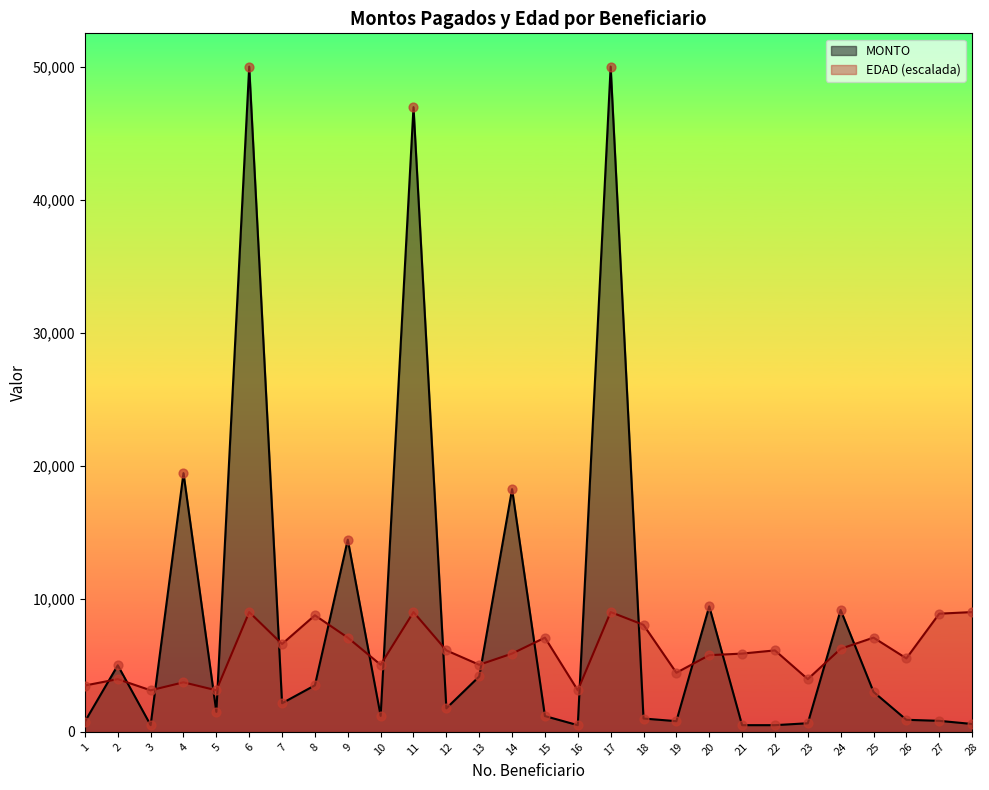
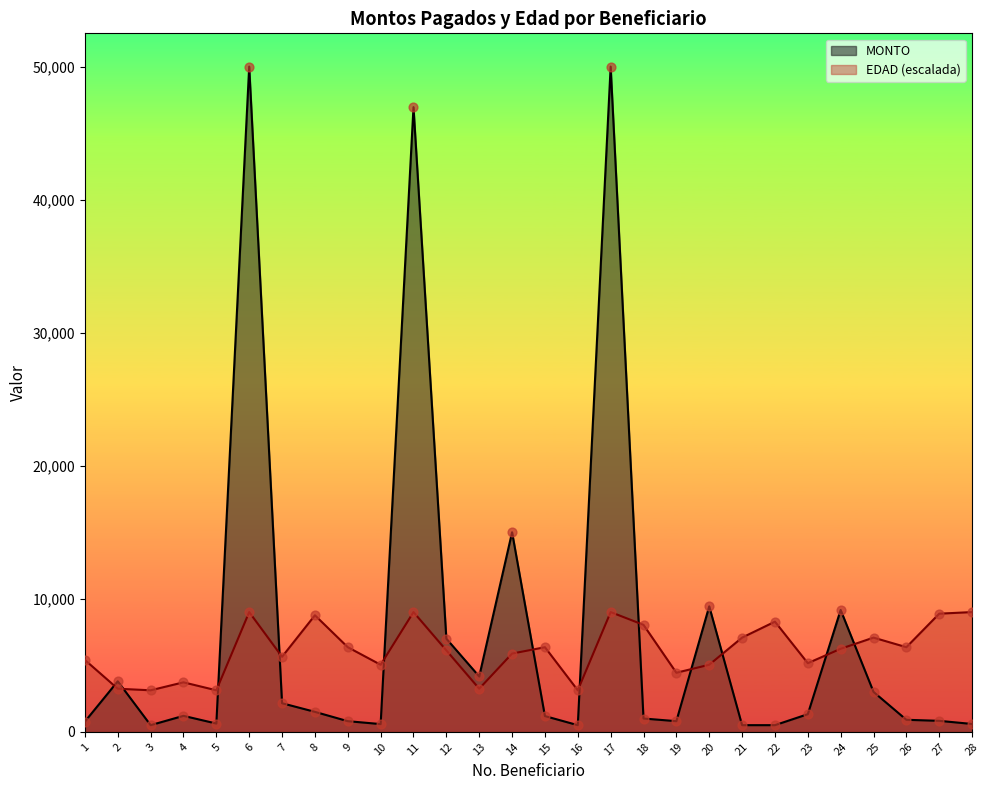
  {
    "MONTO": {
      "1": "800",
-     "2": "5,000",
+     "2": "3,800",
      "3": "500",
-     "4": "19,400",
-     "5": "1,500",
+     "4": "1,200",
+     "5": "600",
      "6": "50,000",
      "7": "2,100",
-     "8": "3,500",
-     "9": "14,400",
-     "10": "1,200",
+     "8": "1,500",
+     "9": "800",
+     "10": "600",
      "11": "47,000",
-     "12": "1,800",
+     "12": "7,000",
      "13": "4,200",
-     "14": "18,200",
+     "14": "15,000",
      "15": "1,200",
      "16": "500",
      "17": "50,000",
      "18": "1,000",
      "19": "800",
      "20": "9,400",
      "21": "500",
      "22": "500",
-     "23": "600",
+     "23": "1,300",
      "24": "9,200",
      "25": "3,000",
      "26": "900",
      "27": "800",
      "28": "600"
    },
    "EDAD (escalada)": {
-     "1": "3,500",
-     "2": "4,000",
+     "1": "5,400",
+     "2": "3,200",
      "3": "3,100",
      "4": "3,700",
      "5": "3,100",
      "6": "9,000",
-     "7": "6,600",
+     "7": "5,600",
      "8": "8,800",
-     "9": "7,100",
+     "9": "6,400",
      "10": "5,000",
      "11": "9,000",
      "12": "6,100",
-     "13": "5,000",
+     "13": "3,200",
      "14": "5,900",
-     "15": "7,100",
+     "15": "6,400",
      "16": "3,100",
      "17": "9,000",
      "18": "8,000",
      "19": "4,400",
-     "20": "5,800",
-     "21": "5,900",
-     "22": "6,100",
-     "23": "4,000",
+     "20": "5,000",
+     "21": "7,100",
+     "22": "8,300",
+     "23": "5,200",
      "24": "6,200",
      "25": "7,100",
-     "26": "5,500",
+     "26": "6,400",
      "27": "8,900",
      "28": "9,000"
    }
  }
